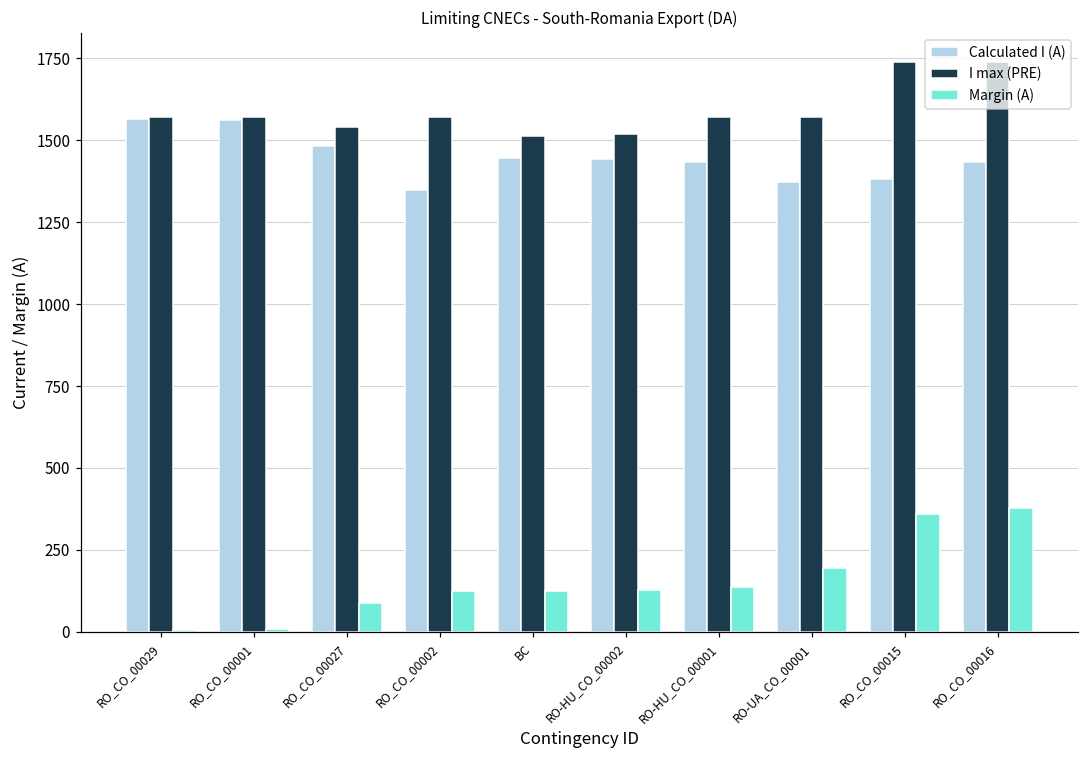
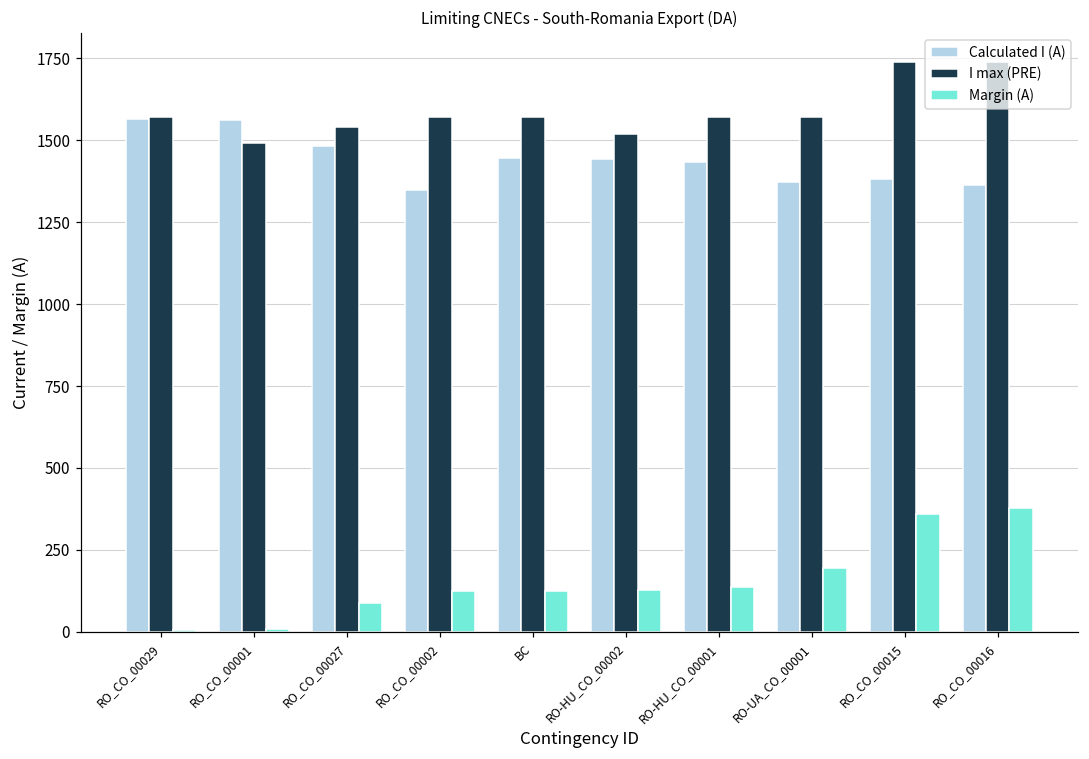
  {
    "Calculated I (A)": {
      "RO_CO_00029": 1560,
      "RO_CO_00001": 1560,
      "RO_CO_00027": 1480,
      "RO_CO_00002": 1350,
      "BC": 1450,
      "RO-HU_CO_00002": 1440,
      "RO-HU_CO_00001": 1430,
      "RO-UA_CO_00001": 1370,
      "RO_CO_00015": 1380,
-     "RO_CO_00016": 1430
+     "RO_CO_00016": 1360
    },
    "I max (PRE)": {
      "RO_CO_00029": 1570,
-     "RO_CO_00001": 1570,
+     "RO_CO_00001": 1490,
      "RO_CO_00027": 1540,
      "RO_CO_00002": 1570,
-     "BC": 1510,
+     "BC": 1570,
      "RO-HU_CO_00002": 1520,
      "RO-HU_CO_00001": 1570,
      "RO-UA_CO_00001": 1570,
      "RO_CO_00015": 1740
    },
    "Margin (A)": {
      "RO_CO_00027": 90,
      "RO_CO_00002": 120,
      "BC": 120,
      "RO-HU_CO_00002": 130,
      "RO-HU_CO_00001": 140,
      "RO-UA_CO_00001": 200,
      "RO_CO_00015": 360,
      "RO_CO_00016": 380
    }
  }
